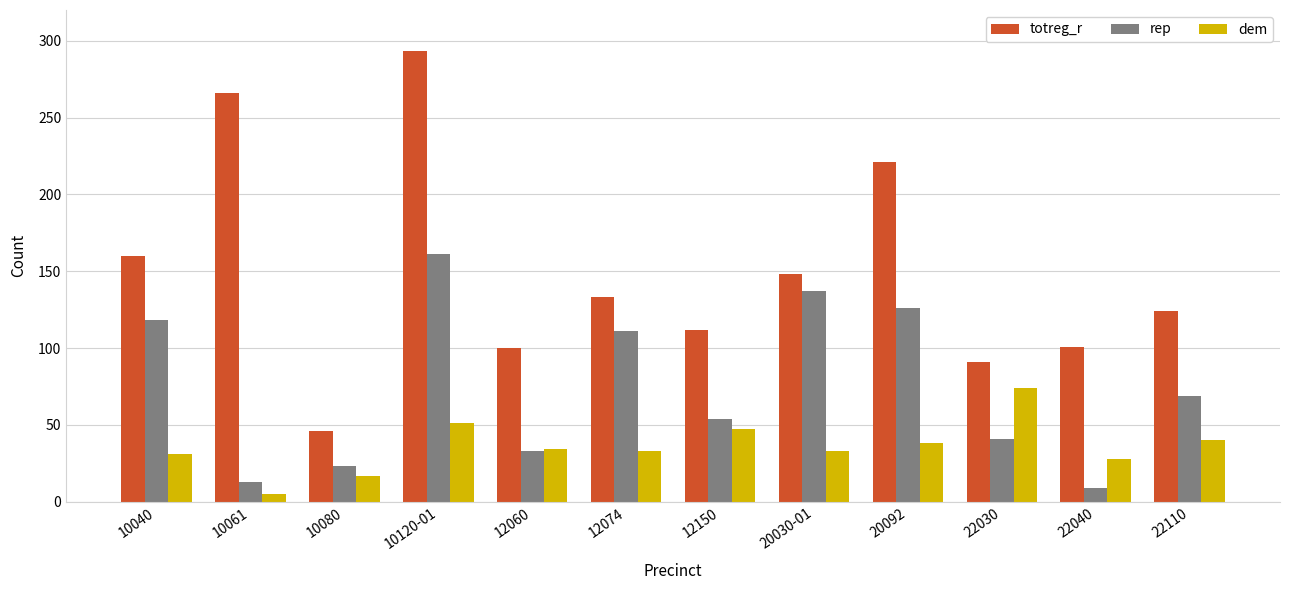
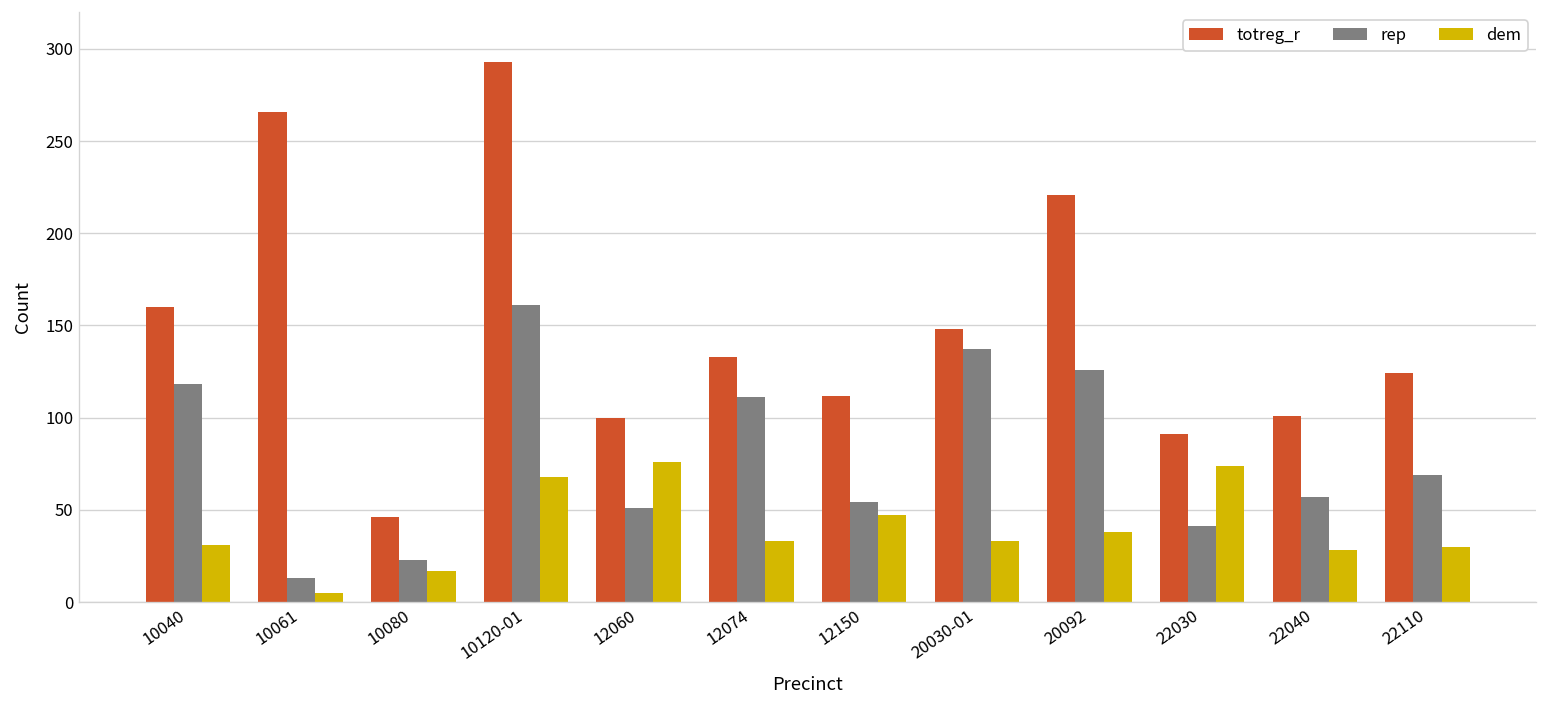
  {
    "totreg_r": {
      "10040": 160,
      "10061": 266,
      "10080": 46,
      "10120-01": 293,
      "12060": 100,
      "12074": 133,
      "12150": 112,
      "20030-01": 148,
      "20092": 221,
      "22030": 91,
      "22040": 101,
      "22110": 124
    },
    "rep": {
      "10040": 118,
      "10061": 13,
      "10080": 23,
      "10120-01": 161,
-     "12060": 33,
+     "12060": 51,
      "12074": 111,
      "12150": 54,
      "20030-01": 137,
      "20092": 126,
      "22030": 41,
-     "22040": 9,
+     "22040": 57,
      "22110": 69
    },
    "dem": {
      "10040": 31,
      "10061": 5,
      "10080": 17,
-     "10120-01": 51,
-     "12060": 34,
+     "10120-01": 68,
+     "12060": 76,
      "12074": 33,
      "12150": 47,
      "20030-01": 33,
      "20092": 38,
      "22030": 74,
      "22040": 28,
-     "22110": 40
+     "22110": 30
    }
  }
